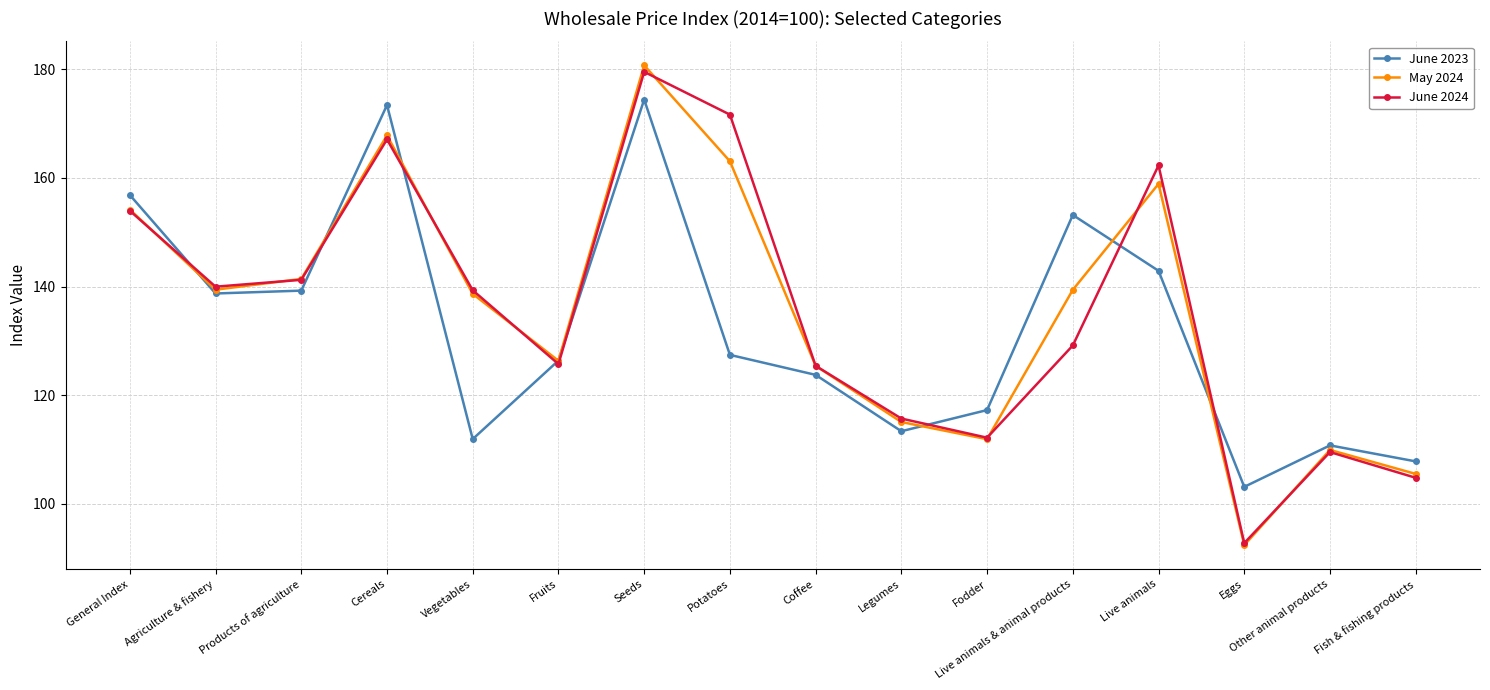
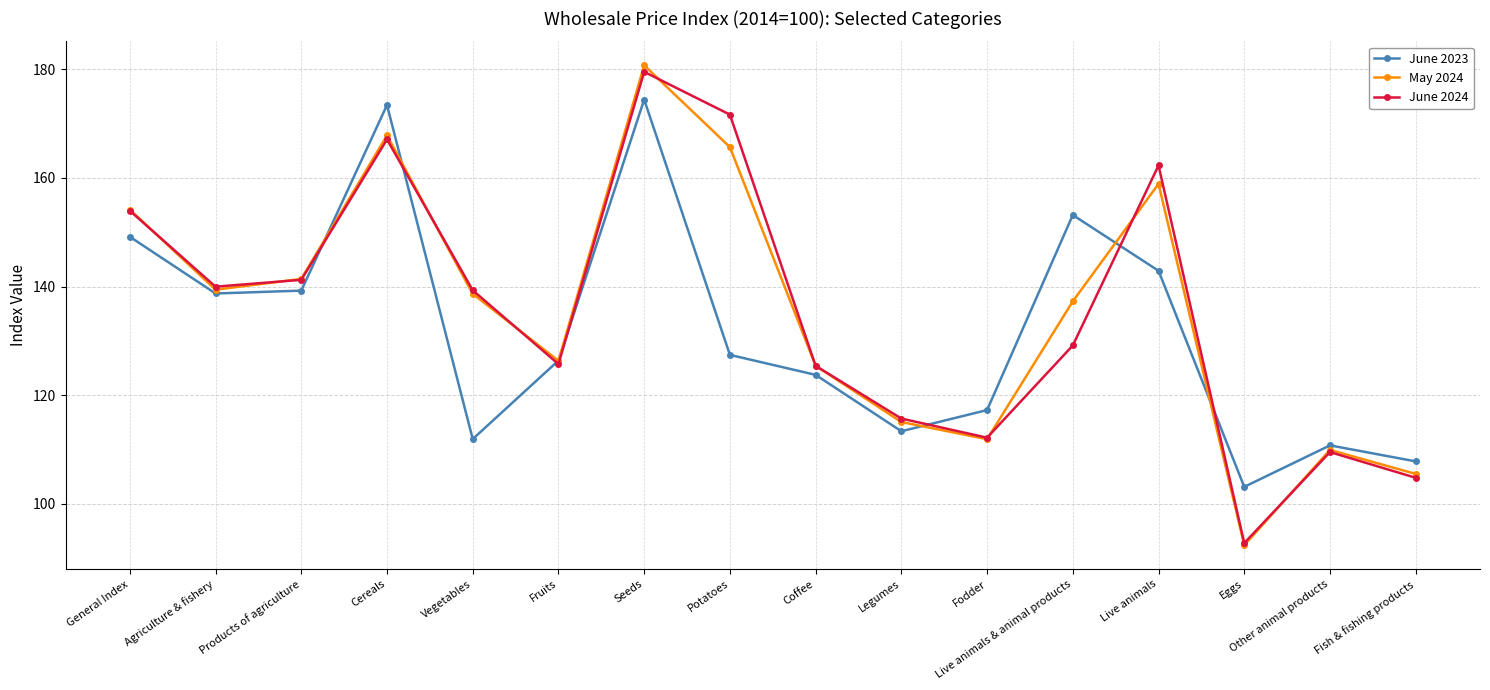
  {
    "June 2023": {
-     "General Index": 157,
+     "General Index": 149,
      "Agriculture & fishery": 139,
      "Products of agriculture": 139,
      "Cereals": 173,
      "Vegetables": 112,
      "Seeds": 174,
      "Potatoes": 127,
      "Coffee": 124,
      "Legumes": 113,
      "Fodder": 117,
      "Live animals & animal products": 153,
      "Live animals": 143,
      "Eggs": 103,
      "Other animal products": 111,
      "Fish & fishing products": 108
    },
    "May 2024": {
      "Agriculture & fishery": 139,
      "Cereals": 168,
      "Vegetables": 139,
      "Seeds": 181,
-     "Potatoes": 163,
+     "Potatoes": 166,
      "Legumes": 115,
-     "Live animals & animal products": 139,
+     "Live animals & animal products": 137,
      "Live animals": 159,
      "Fish & fishing products": 105
    },
    "June 2024": {
      "Agriculture & fishery": 140,
      "Cereals": 167,
      "Vegetables": 139,
      "Fruits": 126,
      "Seeds": 180,
      "Potatoes": 172,
      "Legumes": 116,
      "Live animals & animal products": 129,
      "Live animals": 162,
      "Fish & fishing products": 105
    }
  }
